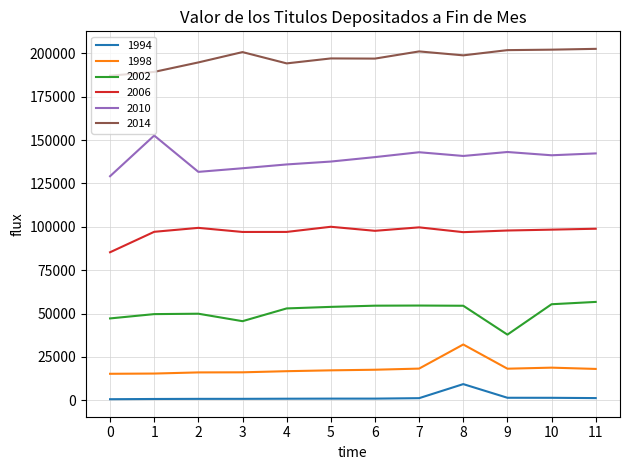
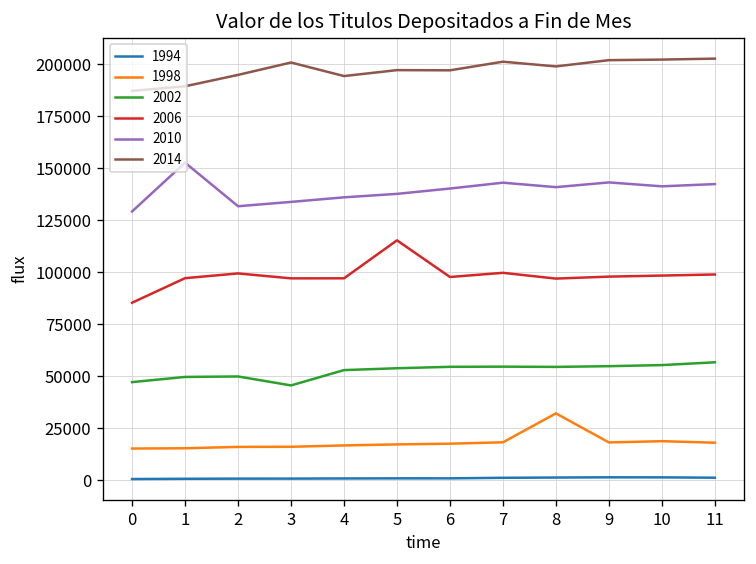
  {
    "1994": {
      "0": 1000,
      "1": 1000,
      "2": 1000,
      "3": 1000,
      "4": 1000,
      "5": 1000,
      "6": 1000,
      "7": 1000,
-     "8": 9000,
+     "8": 1000,
      "9": 1000,
      "10": 1000,
      "11": 1000
    },
    "1998": {
      "0": 15000,
      "1": 15000,
      "2": 16000,
      "3": 16000,
      "4": 17000,
      "5": 17000,
      "6": 18000,
      "7": 18000,
      "8": 32000,
      "9": 18000,
      "10": 19000,
      "11": 18000
    },
    "2002": {
      "0": 47000,
      "1": 50000,
      "2": 50000,
      "3": 46000,
      "4": 53000,
      "5": 54000,
      "6": 55000,
      "7": 55000,
      "8": 55000,
-     "9": 38000,
+     "9": 55000,
      "10": 55000,
      "11": 57000
    },
    "2006": {
      "0": 85000,
      "1": 97000,
      "2": 99000,
      "3": 97000,
      "4": 97000,
-     "5": 100000,
+     "5": 115000,
      "6": 98000,
      "7": 100000,
      "8": 97000,
      "9": 98000,
      "10": 98000,
      "11": 99000
    },
    "2010": {
      "0": 129000,
      "1": 153000,
      "2": 132000,
      "3": 134000,
      "4": 136000,
      "5": 138000,
      "6": 140000,
      "7": 143000,
      "8": 141000,
      "9": 143000,
      "10": 141000,
      "11": 142000
    },
    "2014": {
      "2": 195000,
      "3": 201000,
      "4": 194000,
      "5": 197000,
      "6": 197000,
      "7": 201000,
      "8": 199000,
      "9": 202000,
      "10": 202000,
      "11": 203000
    }
  }
